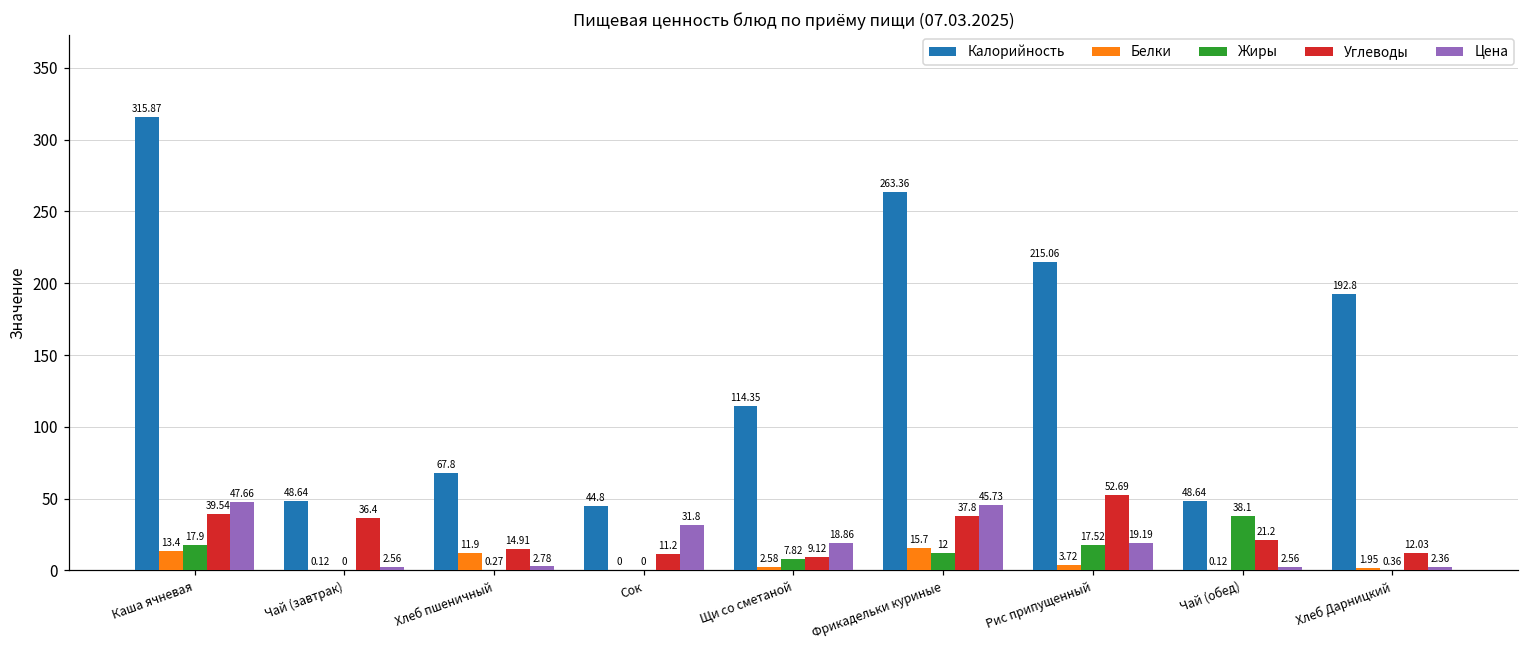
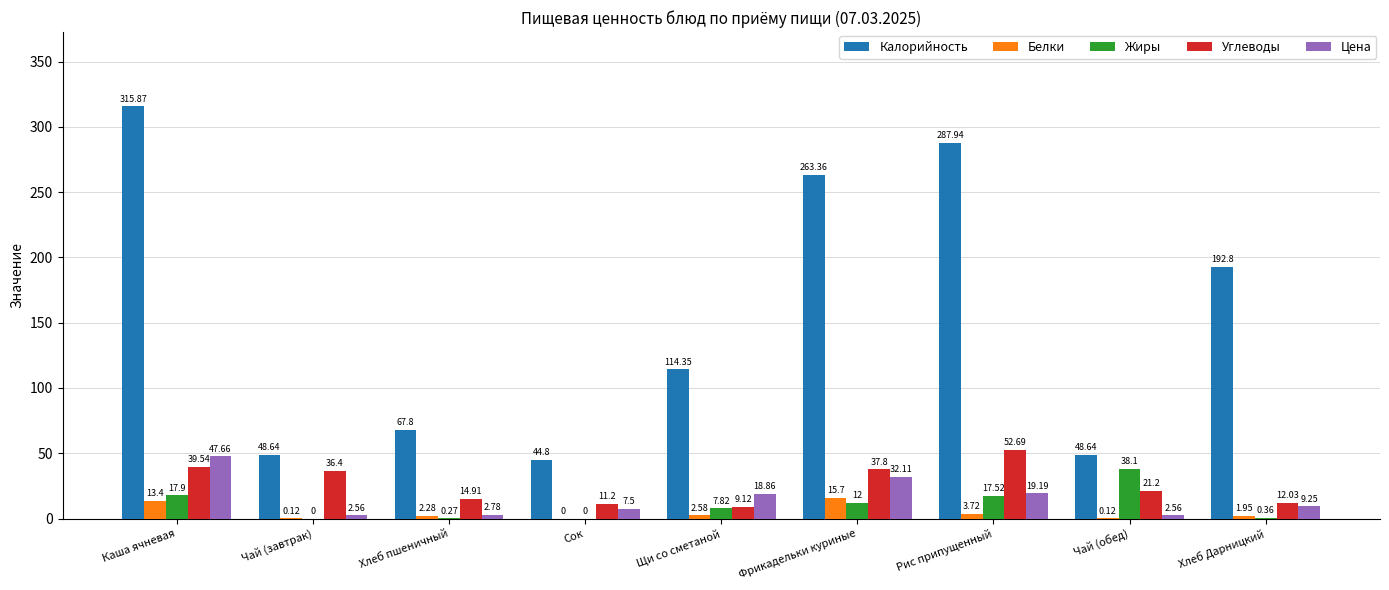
  {
    "Калорийность": {
      "Каша ячневая": 315.87,
      "Чай (завтрак)": 48.64,
      "Хлеб пшеничный": 67.8,
      "Сок": 44.8,
      "Щи со сметаной": 114.35,
      "Фрикадельки куриные": 263.36,
-     "Рис припущенный": 215.06,
+     "Рис припущенный": 287.94,
      "Чай (обед)": 48.64,
      "Хлеб Дарницкий": 192.8
    },
    "Белки": {
      "Каша ячневая": 13.4,
      "Чай (завтрак)": 0.12,
-     "Хлеб пшеничный": 11.9,
+     "Хлеб пшеничный": 2.28,
      "Сок": 0,
      "Щи со сметаной": 2.58,
      "Фрикадельки куриные": 15.7,
      "Рис припущенный": 3.72,
      "Чай (обед)": 0.12,
      "Хлеб Дарницкий": 1.95
    },
    "Жиры": {
      "Каша ячневая": 17.9,
      "Чай (завтрак)": 0,
      "Хлеб пшеничный": 0.27,
      "Сок": 0,
      "Щи со сметаной": 7.82,
      "Фрикадельки куриные": 12,
      "Рис припущенный": 17.52,
      "Чай (обед)": 38.1,
      "Хлеб Дарницкий": 0.36
    },
    "Углеводы": {
      "Каша ячневая": 39.54,
      "Чай (завтрак)": 36.4,
      "Хлеб пшеничный": 14.91,
      "Сок": 11.2,
      "Щи со сметаной": 9.12,
      "Фрикадельки куриные": 37.8,
      "Рис припущенный": 52.69,
      "Чай (обед)": 21.2,
      "Хлеб Дарницкий": 12.03
    },
    "Цена": {
      "Каша ячневая": 47.66,
      "Чай (завтрак)": 2.56,
      "Хлеб пшеничный": 2.78,
-     "Сок": 31.8,
+     "Сок": 7.5,
      "Щи со сметаной": 18.86,
-     "Фрикадельки куриные": 45.73,
+     "Фрикадельки куриные": 32.11,
      "Рис припущенный": 19.19,
      "Чай (обед)": 2.56,
-     "Хлеб Дарницкий": 2.36
+     "Хлеб Дарницкий": 9.25
    }
  }
